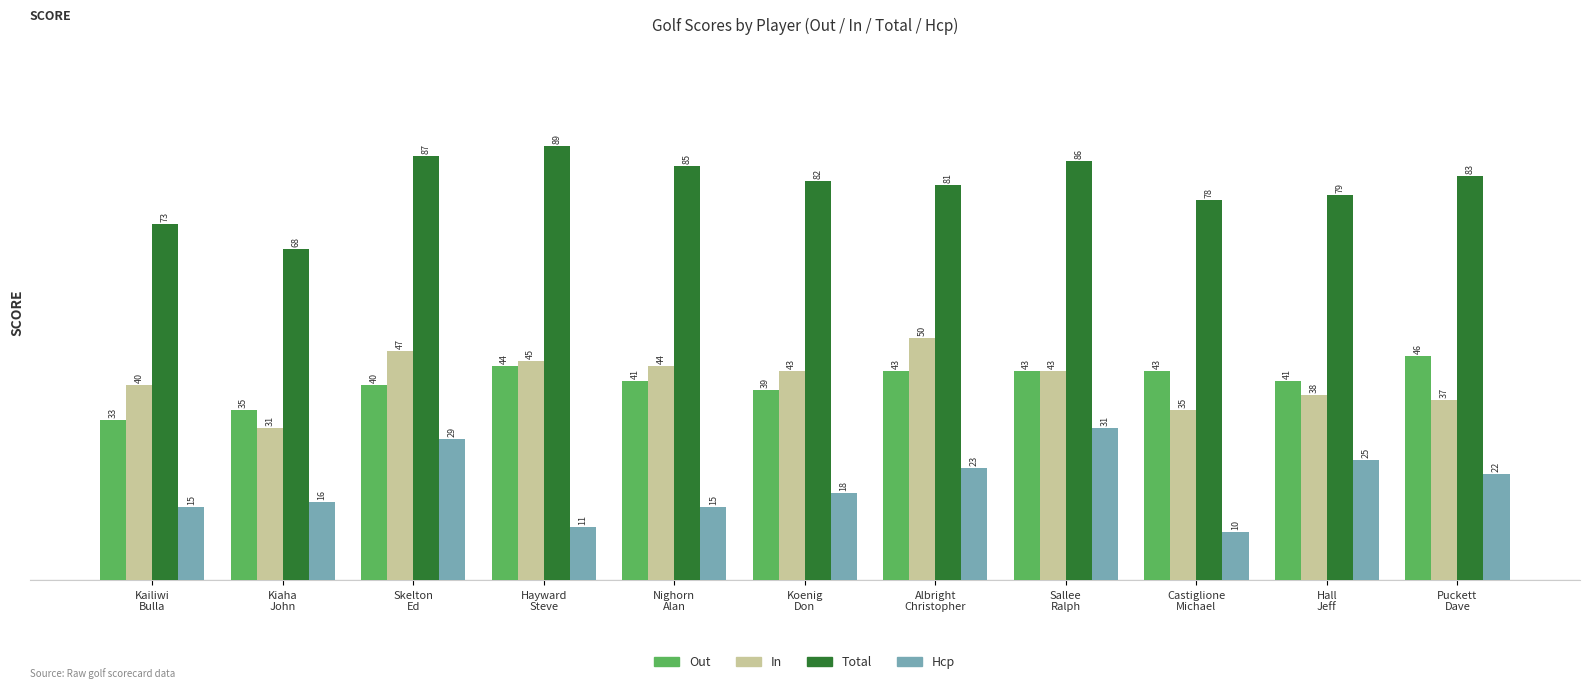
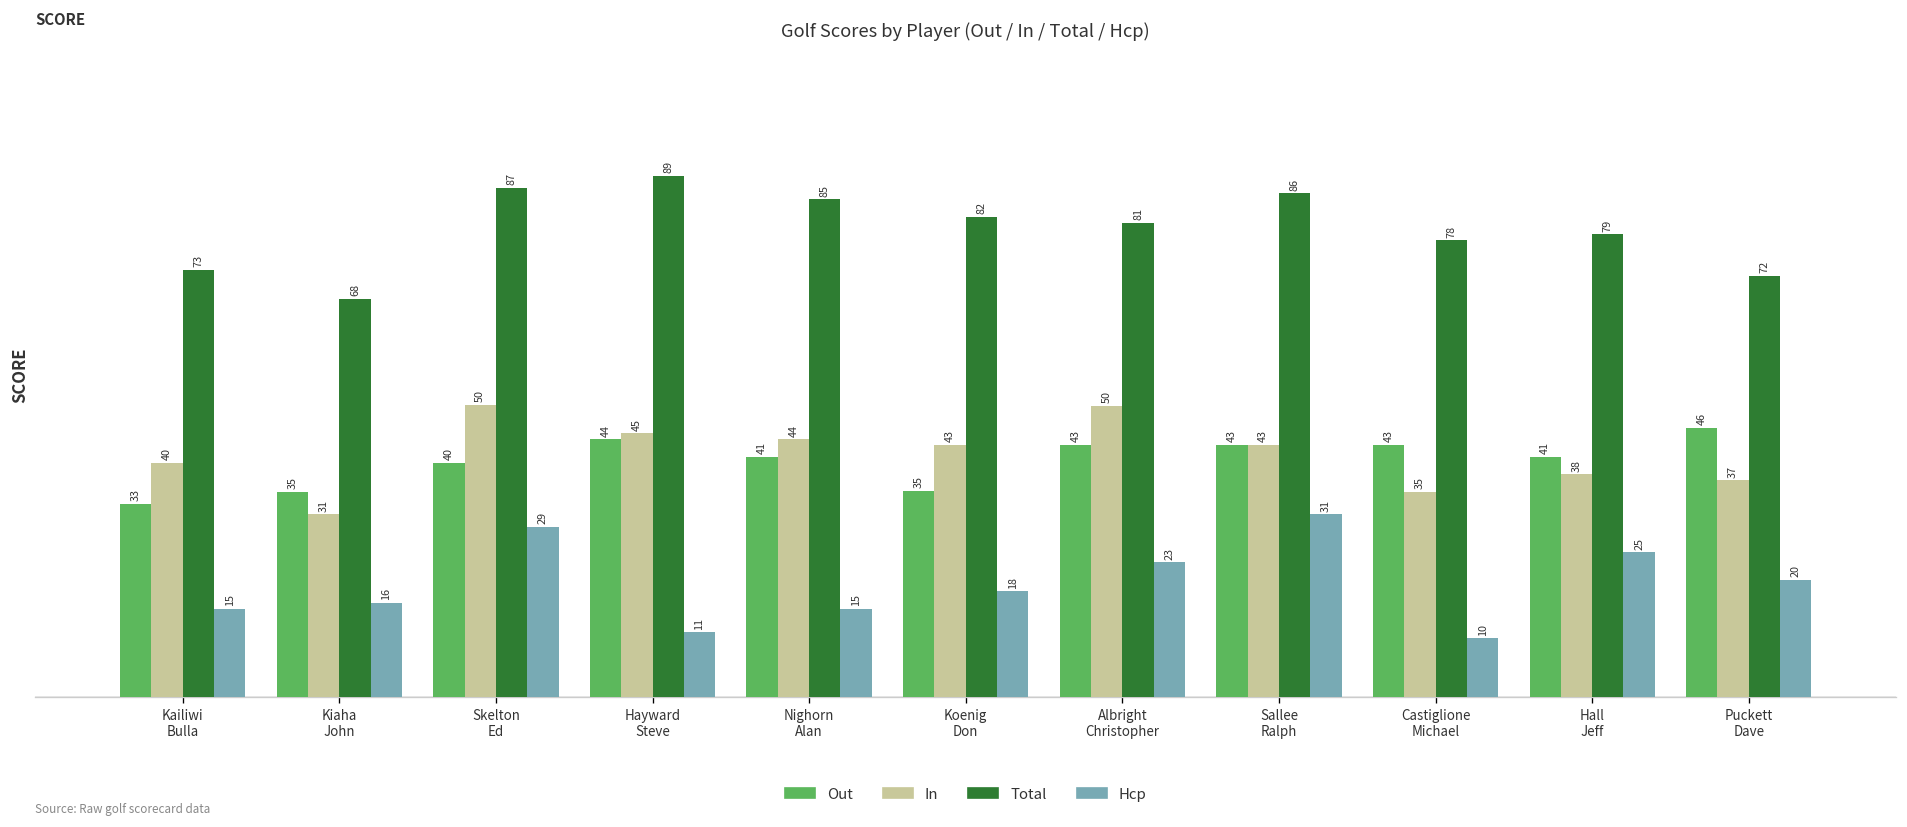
  {
    "Out": {
      "Kailiwi Bulla": 33,
      "Kiaha John": 35,
      "Skelton Ed": 40,
      "Hayward Steve": 44,
      "Nighorn Alan": 41,
-     "Koenig Don": 39,
+     "Koenig Don": 35,
      "Albright Christopher": 43,
      "Sallee Ralph": 43,
      "Castiglione Michael": 43,
      "Hall Jeff": 41,
      "Puckett Dave": 46
    },
    "In": {
      "Kailiwi Bulla": 40,
      "Kiaha John": 31,
-     "Skelton Ed": 47,
+     "Skelton Ed": 50,
      "Hayward Steve": 45,
      "Nighorn Alan": 44,
      "Koenig Don": 43,
      "Albright Christopher": 50,
      "Sallee Ralph": 43,
      "Castiglione Michael": 35,
      "Hall Jeff": 38,
      "Puckett Dave": 37
    },
    "Total": {
      "Kailiwi Bulla": 73,
      "Kiaha John": 68,
      "Skelton Ed": 87,
      "Hayward Steve": 89,
      "Nighorn Alan": 85,
      "Koenig Don": 82,
      "Albright Christopher": 81,
      "Sallee Ralph": 86,
      "Castiglione Michael": 78,
      "Hall Jeff": 79,
-     "Puckett Dave": 83
+     "Puckett Dave": 72
    },
    "Hcp": {
      "Kailiwi Bulla": 15,
      "Kiaha John": 16,
      "Skelton Ed": 29,
      "Hayward Steve": 11,
      "Nighorn Alan": 15,
      "Koenig Don": 18,
      "Albright Christopher": 23,
      "Sallee Ralph": 31,
      "Castiglione Michael": 10,
      "Hall Jeff": 25,
-     "Puckett Dave": 22
+     "Puckett Dave": 20
    }
  }
